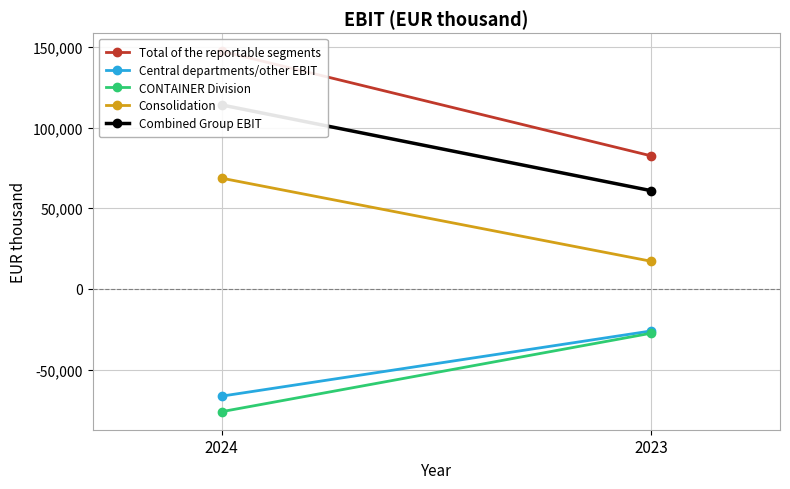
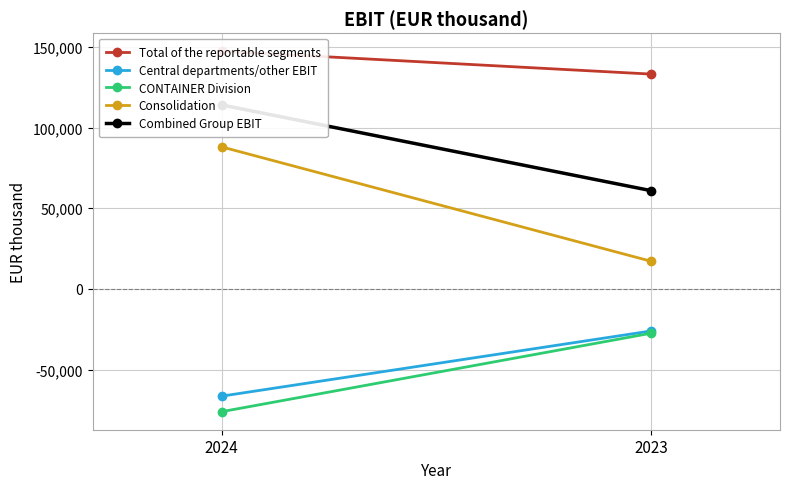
  {
    "Total of the reportable segments": {
-     "2023": "82,000"
+     "2023": "133,000"
    },
    "Central departments/other EBIT": {
      "2024": "-66,000"
    },
    "CONTAINER Division": {
      "2024": "-76,000"
    },
    "Consolidation": {
-     "2024": "69,000",
+     "2024": "88,000",
      "2023": "17,000"
    },
    "Combined Group EBIT": {
      "2023": "61,000"
    }
  }
